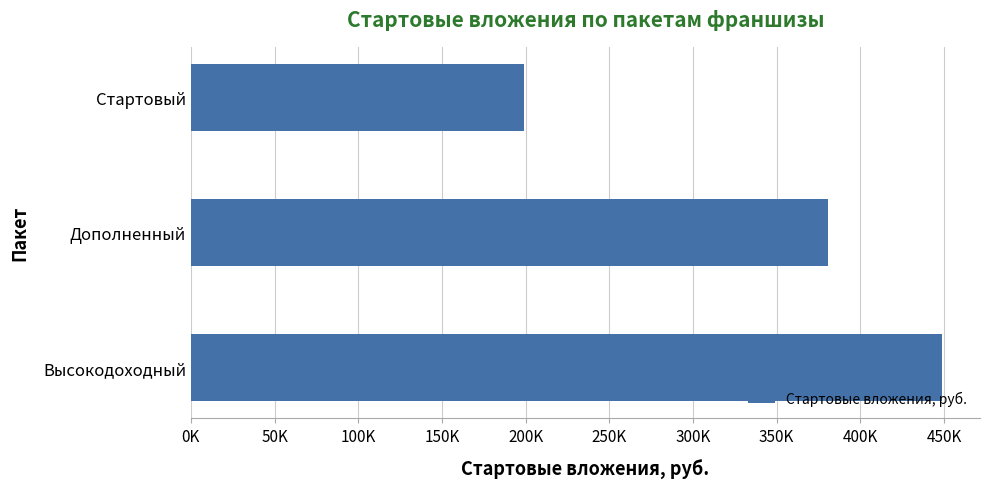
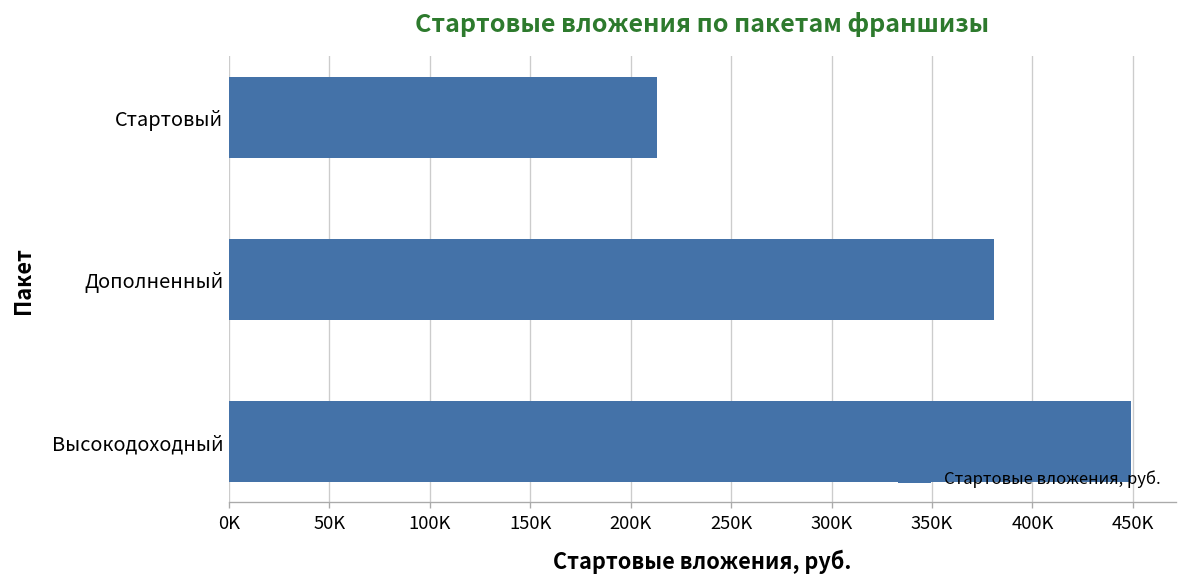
  {
-   "Стартовый": 199000,
+   "Стартовый": 213000,
    "Дополненный": 381000,
    "Высокодоходный": 449000
  }
